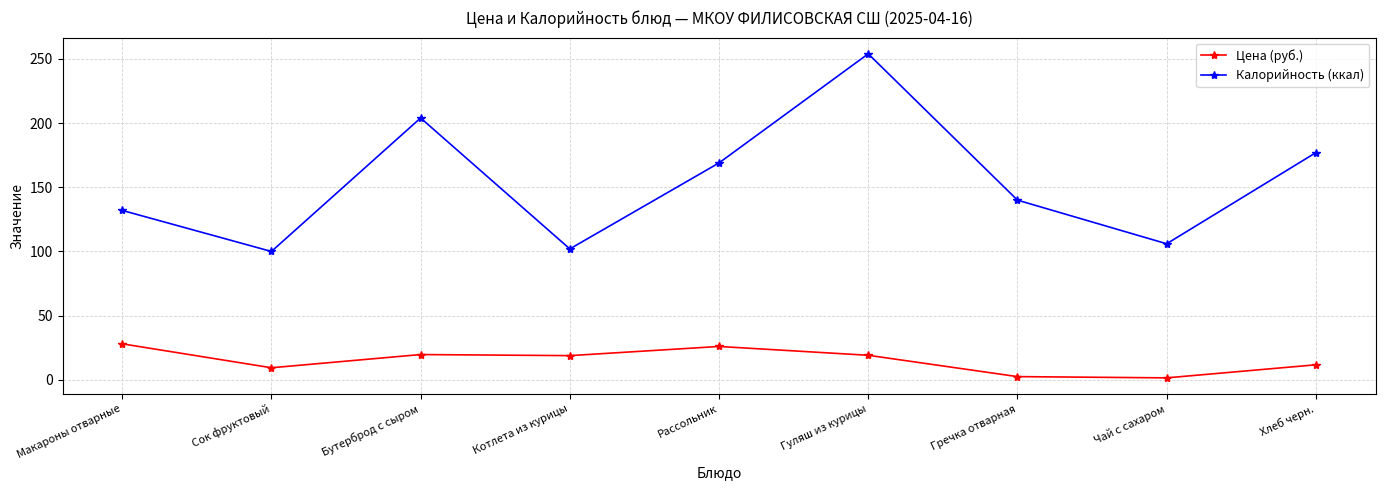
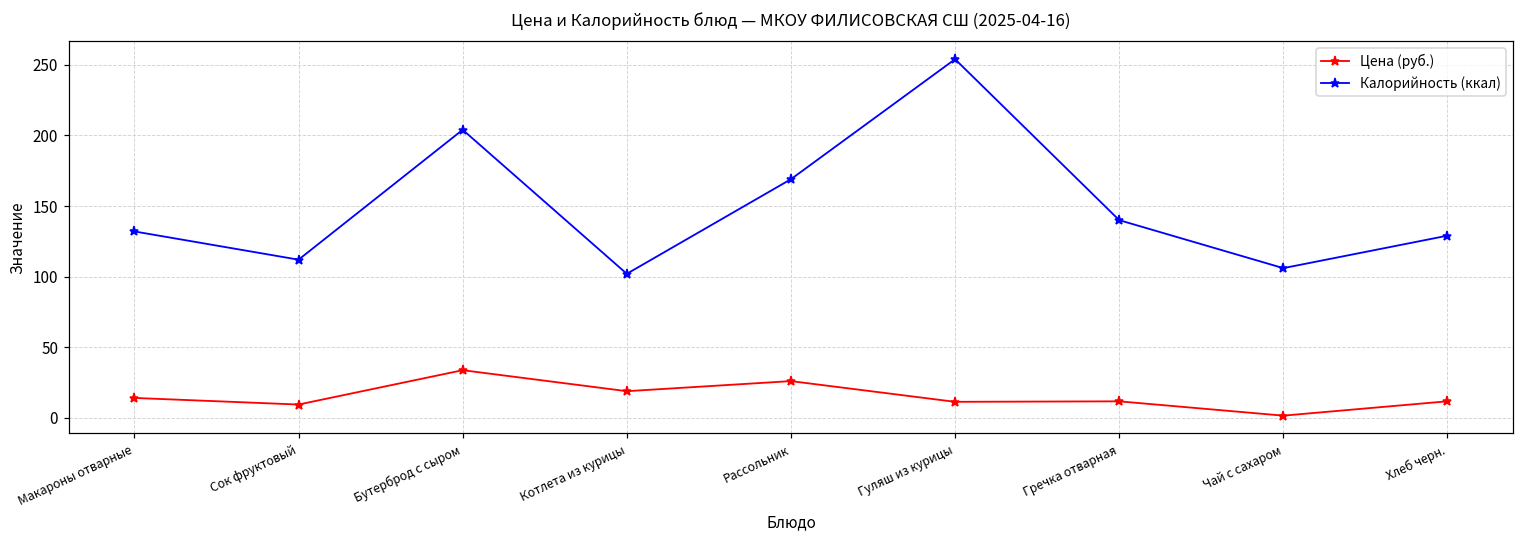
  {
    "Цена (руб.)": {
-     "Макароны отварные": 28,
+     "Макароны отварные": 14,
      "Сок фруктовый": 9,
-     "Бутерброд с сыром": 20,
+     "Бутерброд с сыром": 34,
      "Котлета из курицы": 19,
      "Рассольник": 26,
-     "Гуляш из курицы": 19,
-     "Гречка отварная": 3,
+     "Гуляш из курицы": 11,
+     "Гречка отварная": 12,
      "Чай с сахаром": 2,
      "Хлеб черн.": 12
    },
    "Калорийность (ккал)": {
      "Макароны отварные": 132,
-     "Сок фруктовый": 100,
+     "Сок фруктовый": 112,
      "Бутерброд с сыром": 204,
      "Котлета из курицы": 102,
      "Рассольник": 169,
      "Гуляш из курицы": 254,
      "Гречка отварная": 140,
      "Чай с сахаром": 106,
-     "Хлеб черн.": 177
+     "Хлеб черн.": 129
    }
  }
